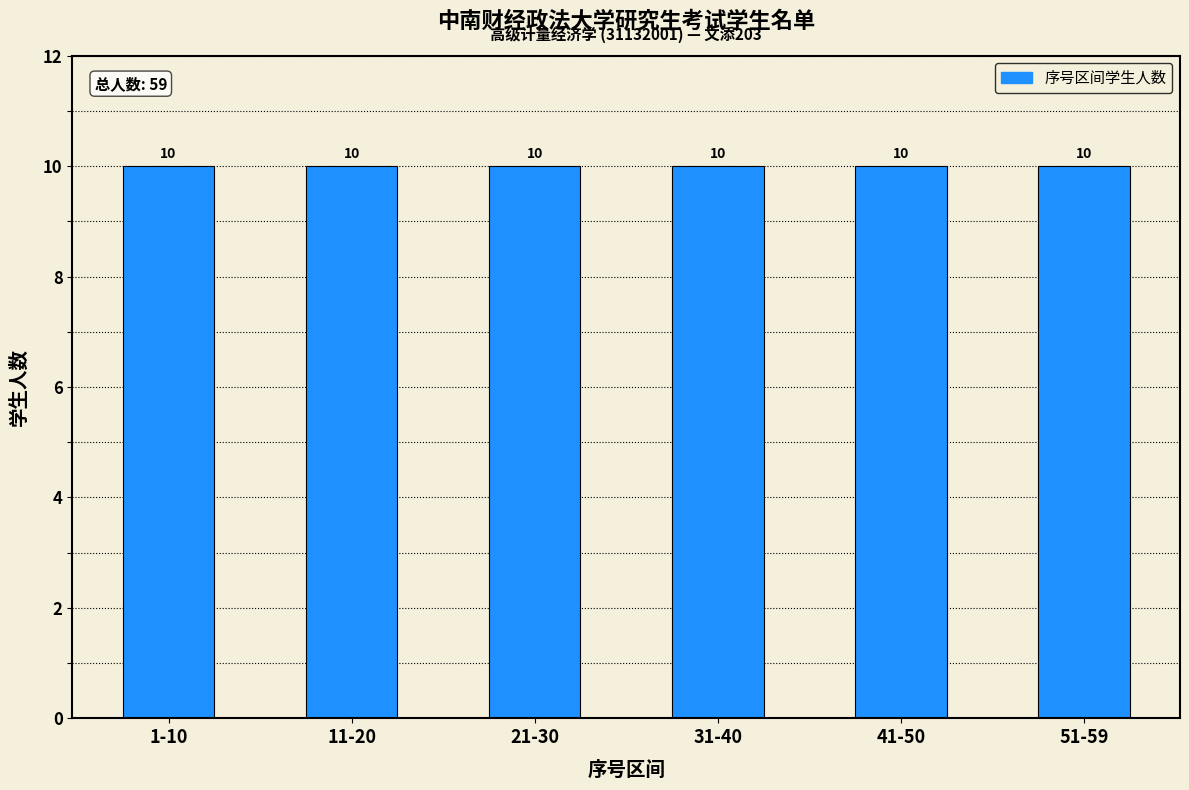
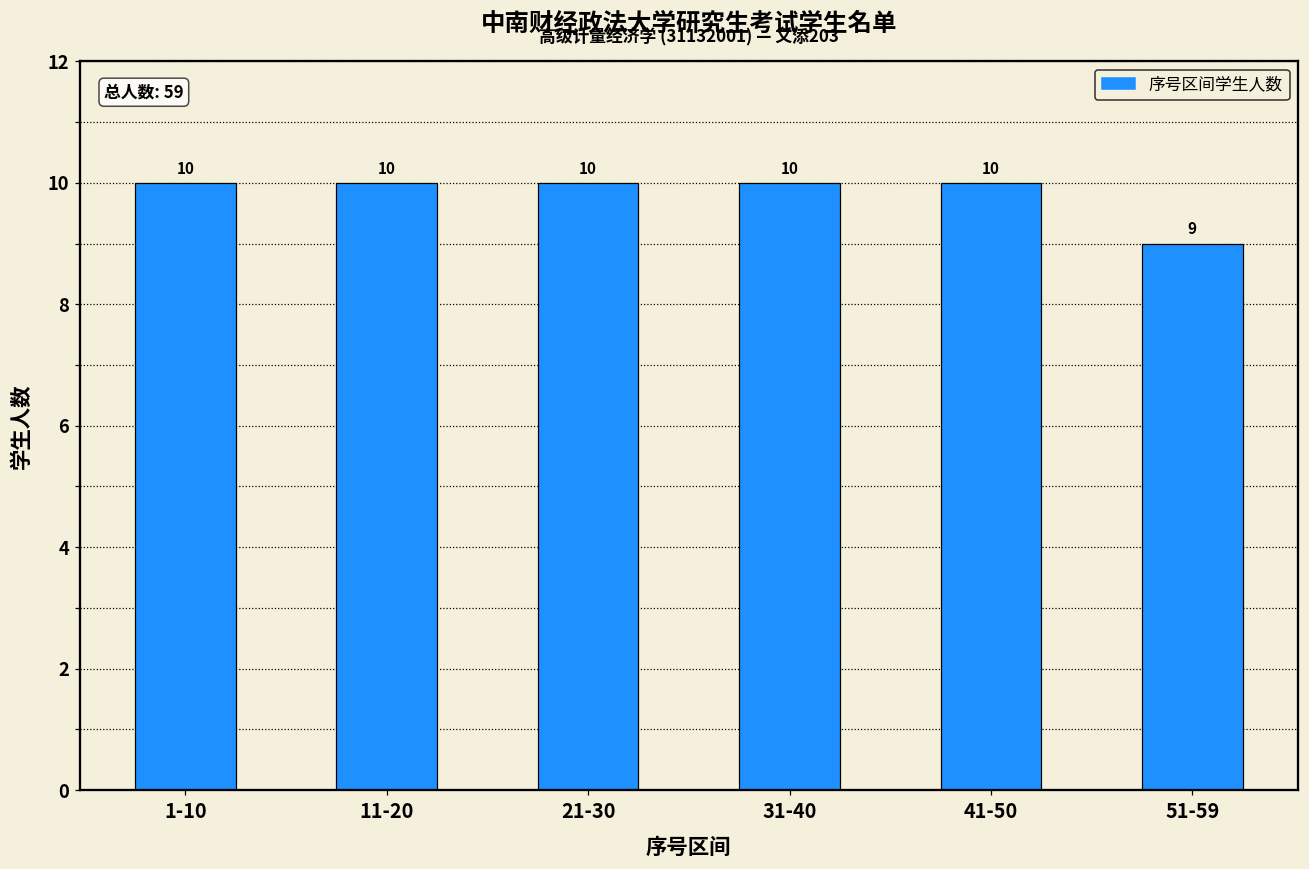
  {
    "1-10": 10,
    "11-20": 10,
    "21-30": 10,
    "31-40": 10,
    "41-50": 10,
-   "51-59": 10
+   "51-59": 9
  }
